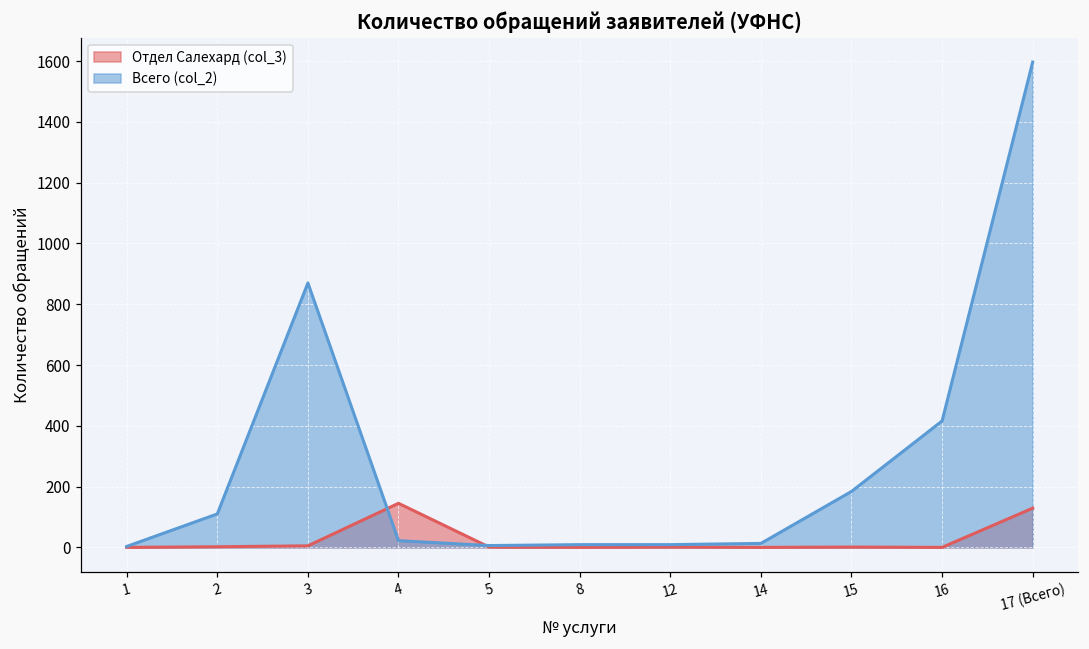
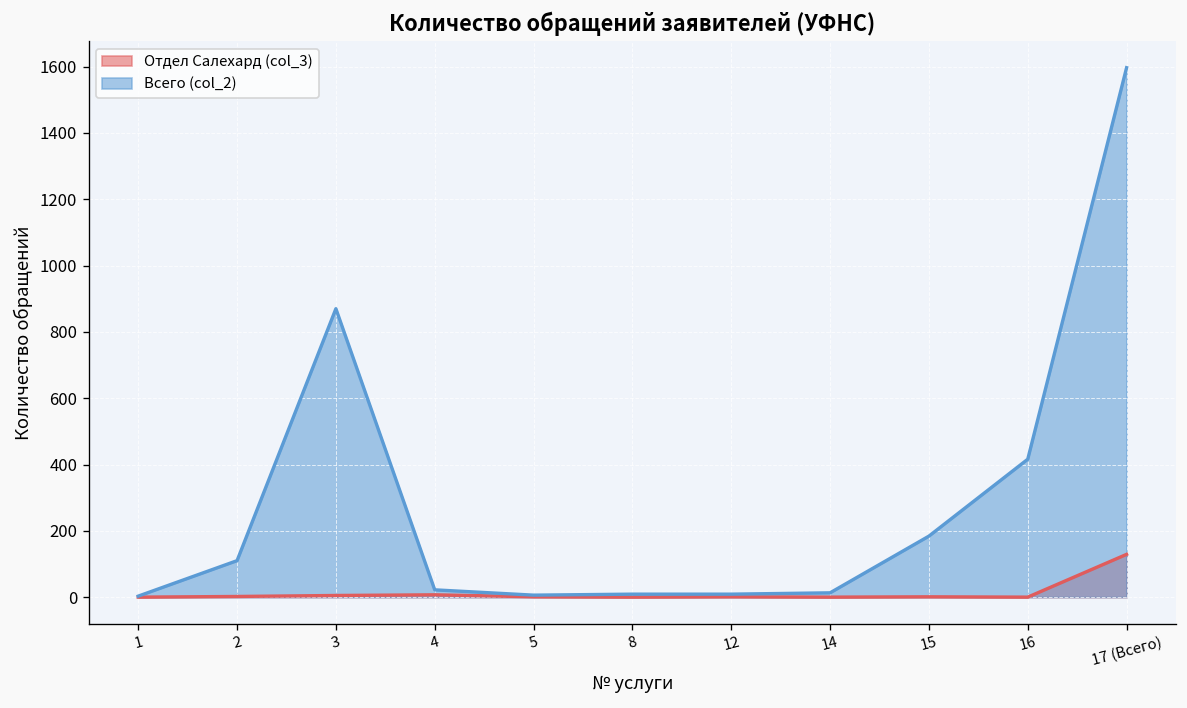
  {
    "Отдел Салехард (col_3)": {
      "2": 0,
      "3": 10,
-     "4": 150,
+     "4": 10,
      "14": 0,
      "15": 0,
      "16": 0,
      "17 (Всего)": 130
    },
    "Всего (col_2)": {
      "2": 110,
      "3": 870,
      "4": 20,
      "14": 10,
      "15": 180,
      "16": 420,
      "17 (Всего)": 1600
    }
  }
